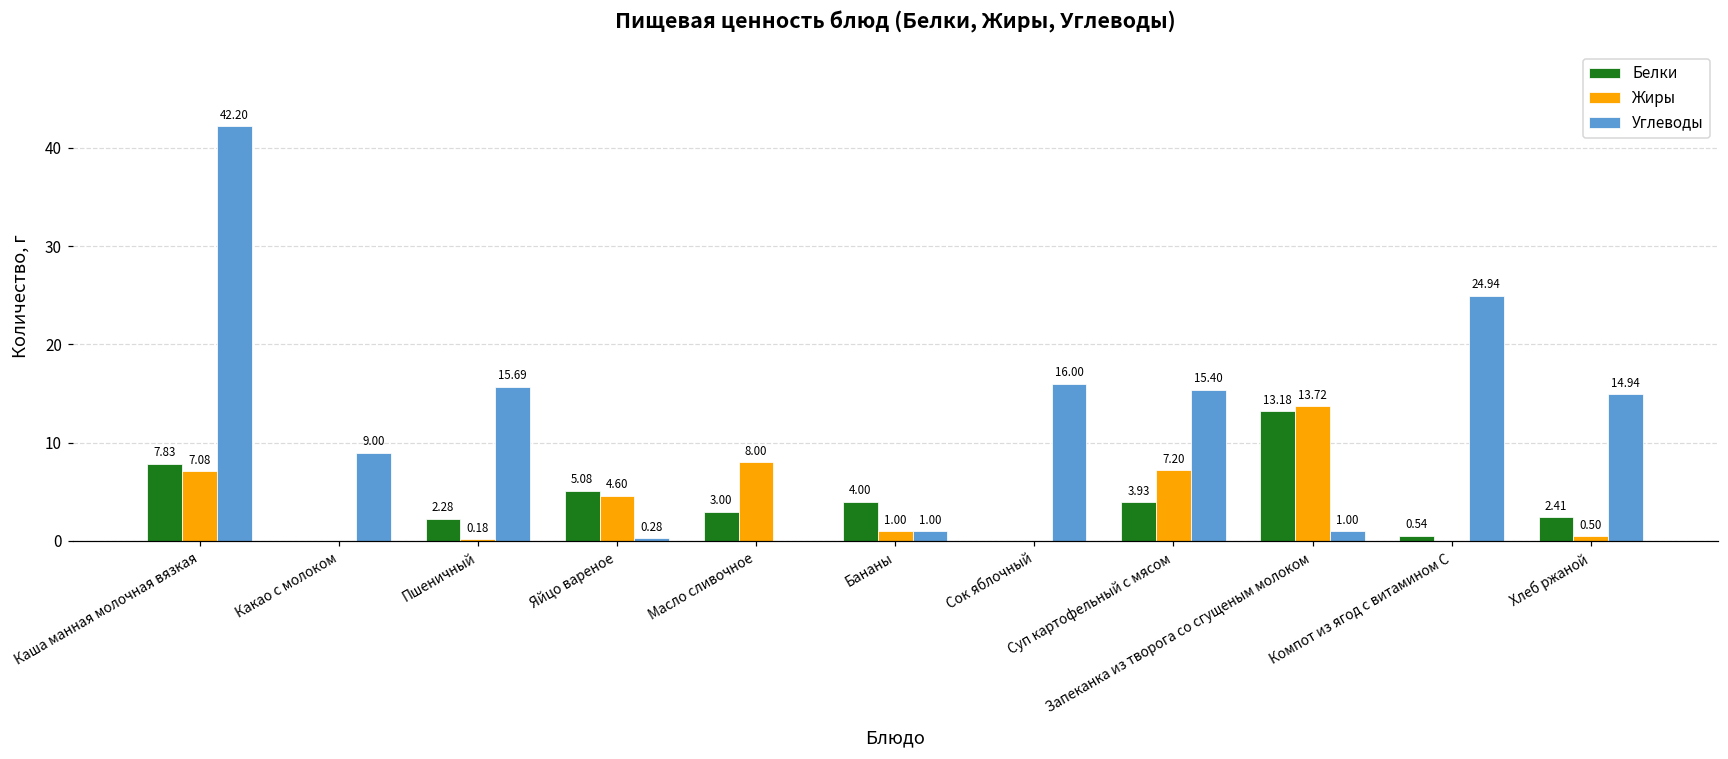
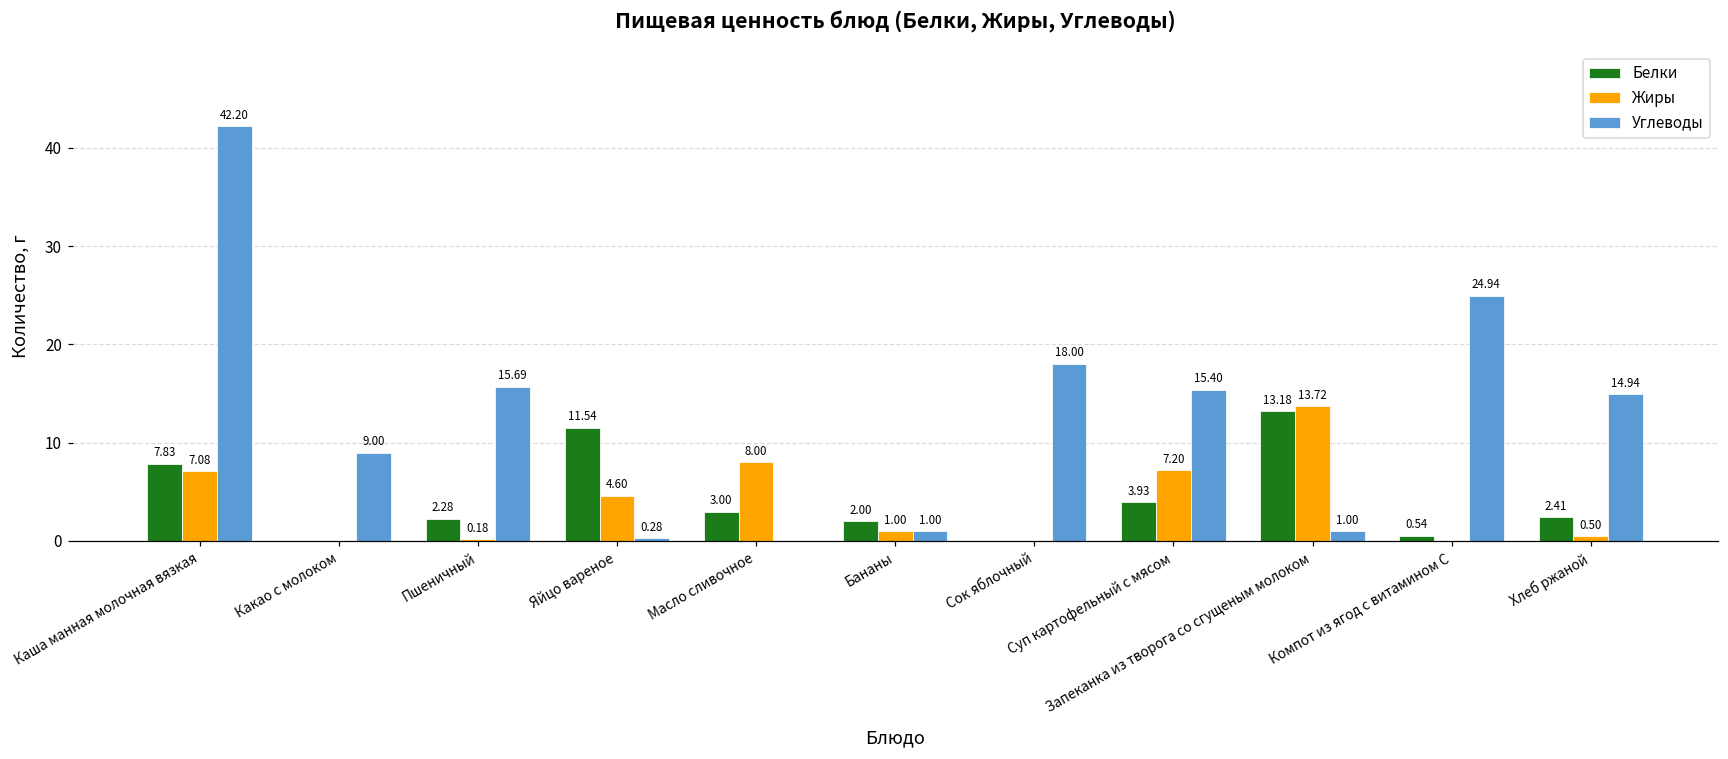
  {
    "Белки": {
      "Каша манная молочная вязкая": 7.83,
      "Пшеничный": 2.28,
-     "Яйцо вареное": 5.08,
+     "Яйцо вареное": 11.54,
      "Масло сливочное": 3.00,
-     "Бананы": 4.00,
+     "Бананы": 2.00,
      "Суп картофельный с мясом": 3.93,
      "Запеканка из творога со сгущеным молоком": 13.18,
      "Компот из ягод с витамином С": 0.54,
      "Хлеб ржаной": 2.41
    },
    "Жиры": {
      "Каша манная молочная вязкая": 7.08,
      "Пшеничный": 0.18,
      "Яйцо вареное": 4.60,
      "Масло сливочное": 8.00,
      "Бананы": 1.00,
      "Суп картофельный с мясом": 7.20,
      "Запеканка из творога со сгущеным молоком": 13.72,
      "Хлеб ржаной": 0.50
    },
    "Углеводы": {
      "Каша манная молочная вязкая": 42.20,
      "Какао с молоком": 9.00,
      "Пшеничный": 15.69,
      "Яйцо вареное": 0.28,
      "Бананы": 1.00,
-     "Сок яблочный": 16.00,
+     "Сок яблочный": 18.00,
      "Суп картофельный с мясом": 15.40,
      "Запеканка из творога со сгущеным молоком": 1.00,
      "Компот из ягод с витамином С": 24.94,
      "Хлеб ржаной": 14.94
    }
  }
